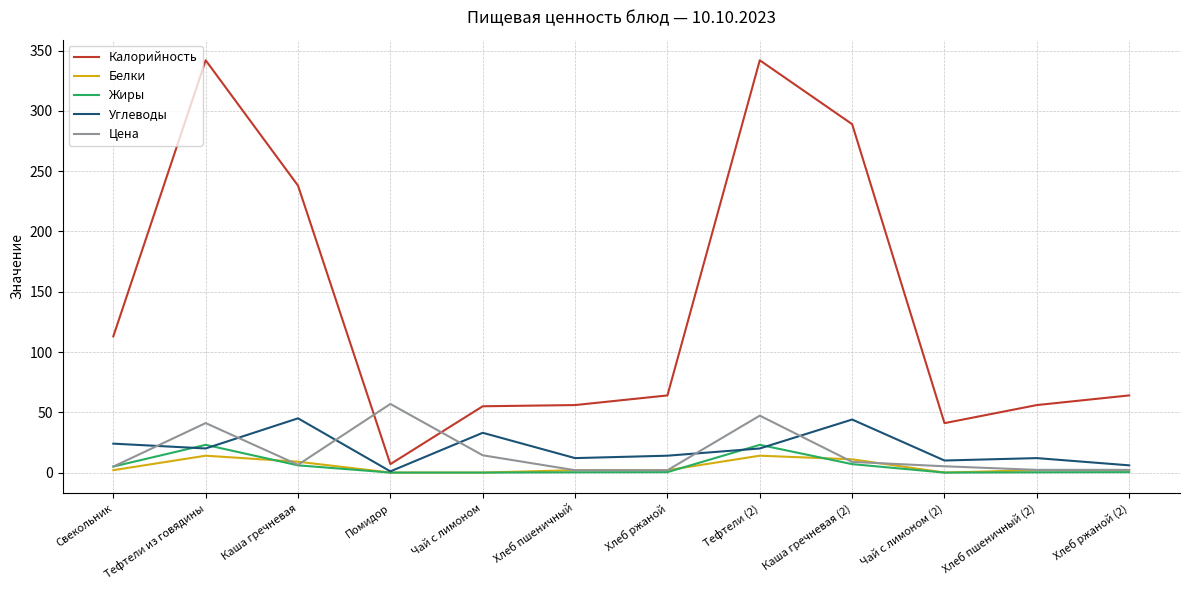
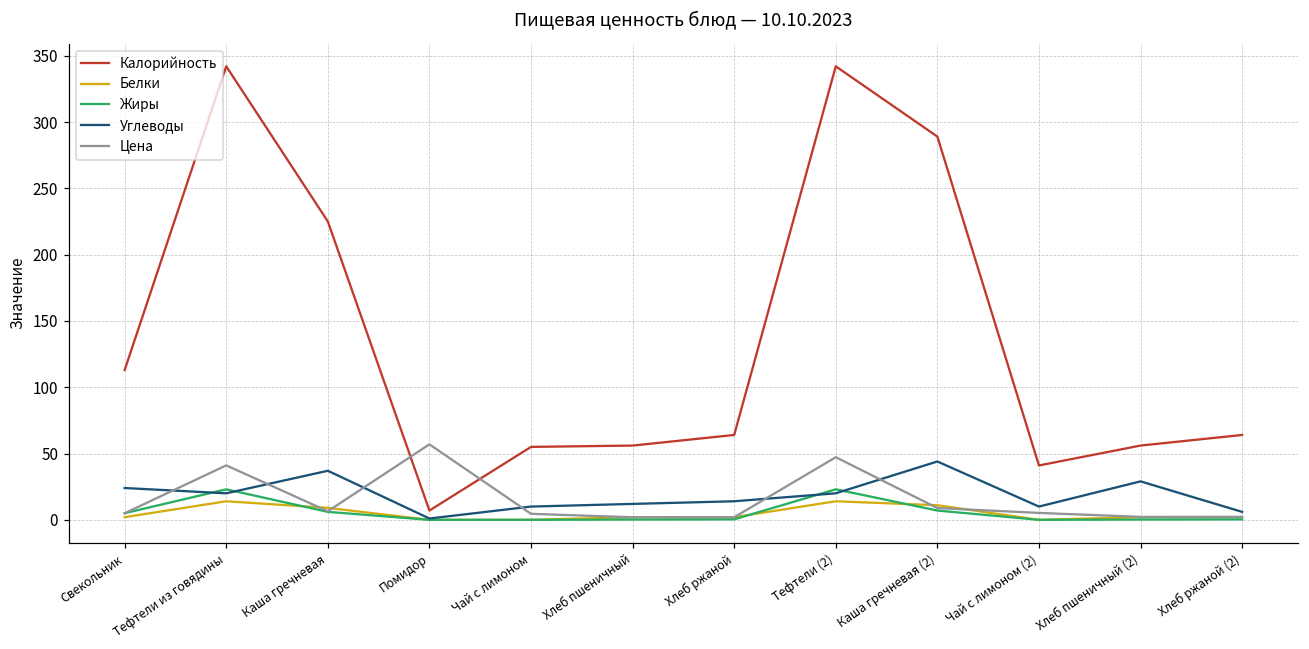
  {
    "Калорийность": {
      "Свекольник": 113,
      "Тефтели из говядины": 342,
-     "Каша гречневая": 238,
+     "Каша гречневая": 225,
      "Помидор": 7,
      "Чай с лимоном": 55,
      "Хлеб пшеничный": 56,
      "Хлеб ржаной": 64,
      "Тефтели (2)": 342,
      "Каша гречневая (2)": 289,
      "Чай с лимоном (2)": 41,
      "Хлеб пшеничный (2)": 56,
      "Хлеб ржаной (2)": 64
    },
    "Белки": {
      "Свекольник": 2,
      "Тефтели из говядины": 14,
      "Каша гречневая": 9,
      "Тефтели (2)": 14,
      "Каша гречневая (2)": 11
    },
    "Жиры": {
      "Тефтели из говядины": 23,
      "Тефтели (2)": 23
    },
    "Углеводы": {
      "Свекольник": 24,
      "Тефтели из говядины": 20,
-     "Каша гречневая": 45,
-     "Чай с лимоном": 33,
+     "Каша гречневая": 37,
+     "Чай с лимоном": 10,
      "Хлеб пшеничный": 12,
      "Хлеб ржаной": 14,
      "Тефтели (2)": 20,
      "Каша гречневая (2)": 44,
      "Чай с лимоном (2)": 10,
-     "Хлеб пшеничный (2)": 12,
+     "Хлеб пшеничный (2)": 29,
      "Хлеб ржаной (2)": 6
    },
    "Цена": {
      "Тефтели из говядины": 41,
      "Помидор": 57,
-     "Чай с лимоном": 14,
+     "Чай с лимоном": 5,
      "Тефтели (2)": 47,
      "Чай с лимоном (2)": 5
    }
  }
